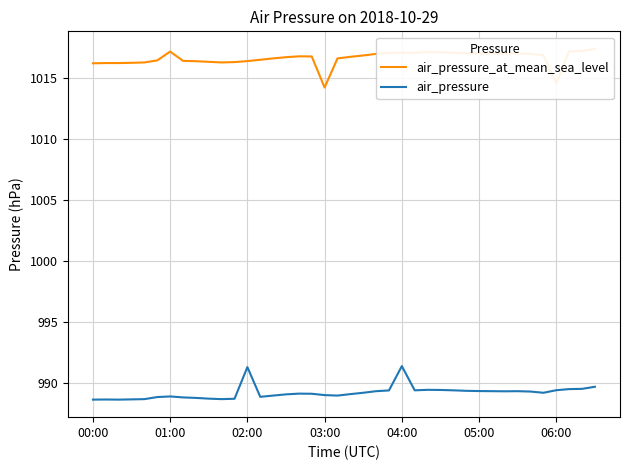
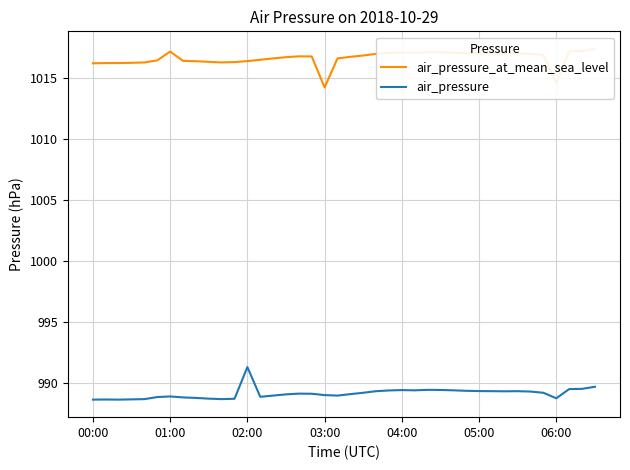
  {
    "air_pressure_at_mean_sea_level": {
      "00:00": 1016.2,
      "01:00": 1017.1,
      "02:00": 1016.4,
      "03:00": 1014.2
    },
    "air_pressure": {
      "00:00": 988.7,
      "01:00": 988.9,
      "02:00": 991.3,
      "03:00": 989.0,
-     "04:00": 991.4,
+     "04:00": 989.5,
      "05:00": 989.4,
-     "06:00": 989.4
+     "06:00": 988.8
    }
  }
